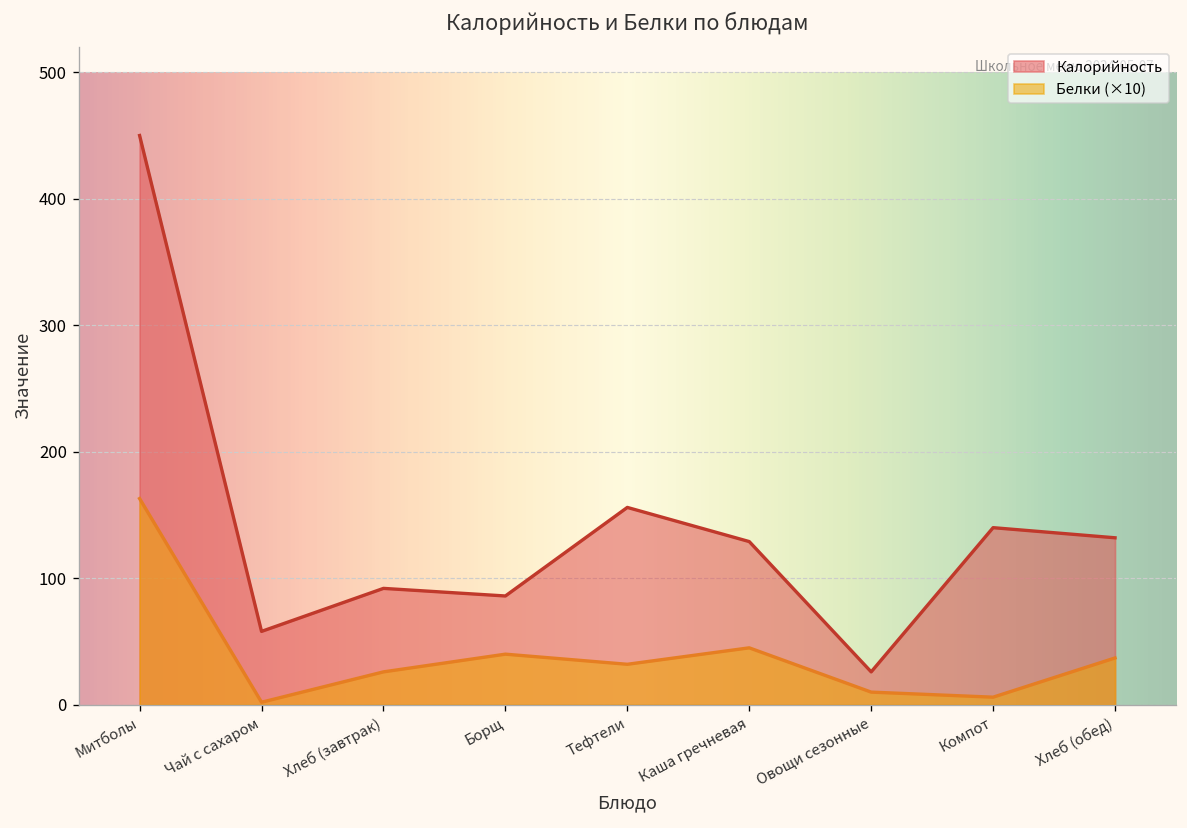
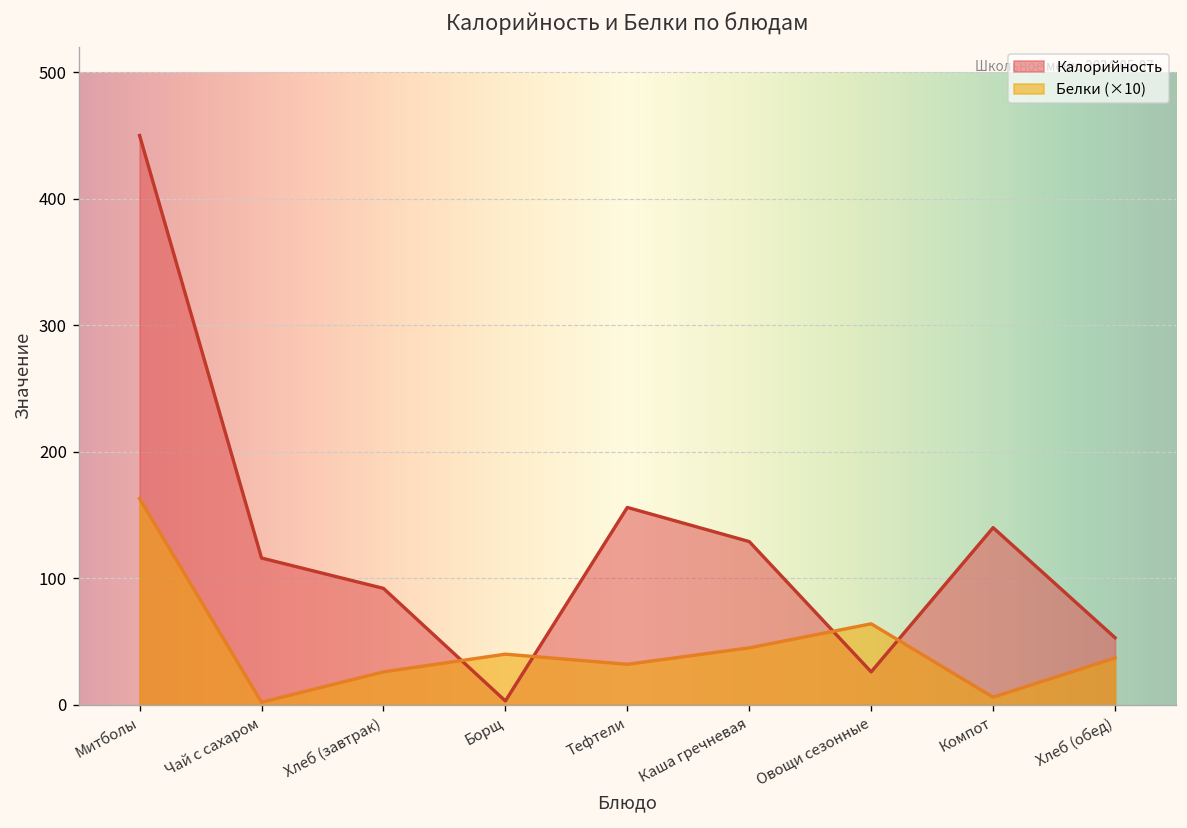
  {
    "Калорийность": {
      "Митболы": 450,
-     "Чай с сахаром": 58,
+     "Чай с сахаром": 116,
      "Хлеб (завтрак)": 92,
-     "Борщ": 86,
+     "Борщ": 3,
      "Тефтели": 156,
      "Каша гречневая": 129,
      "Овощи сезонные": 26,
      "Компот": 140,
-     "Хлеб (обед)": 132
+     "Хлеб (обед)": 53
    },
    "Белки (×10)": {
      "Митболы": 163,
      "Чай с сахаром": 2,
      "Хлеб (завтрак)": 26,
      "Борщ": 40,
      "Тефтели": 32,
      "Каша гречневая": 45,
-     "Овощи сезонные": 10,
+     "Овощи сезонные": 64,
      "Компот": 6,
      "Хлеб (обед)": 37
    }
  }
